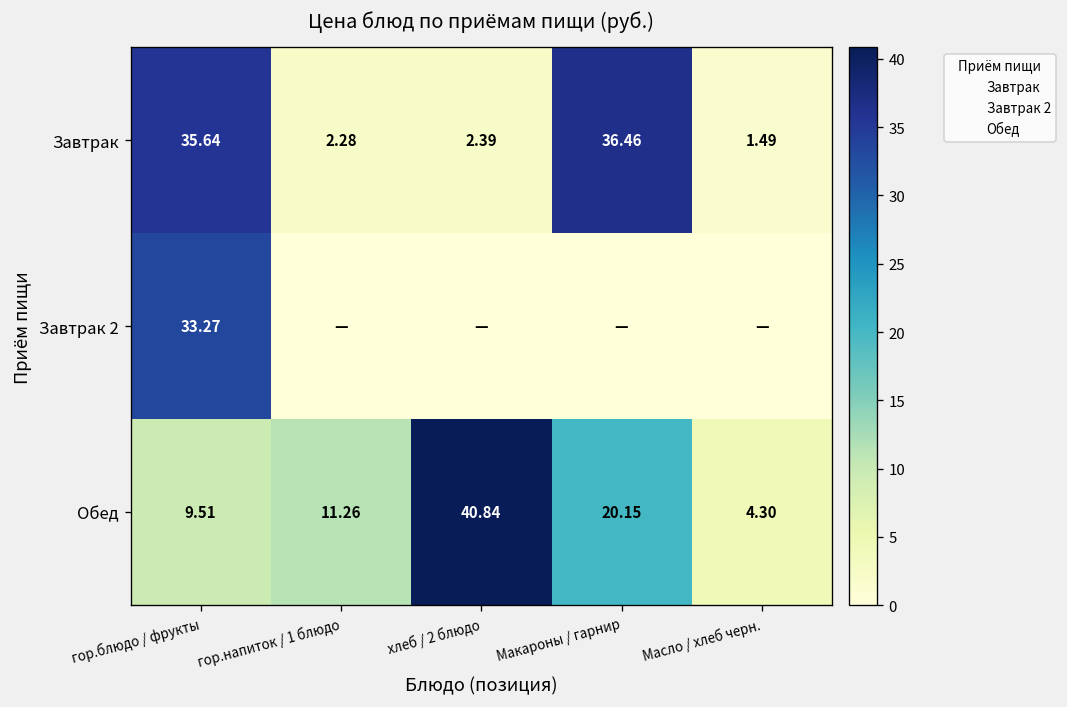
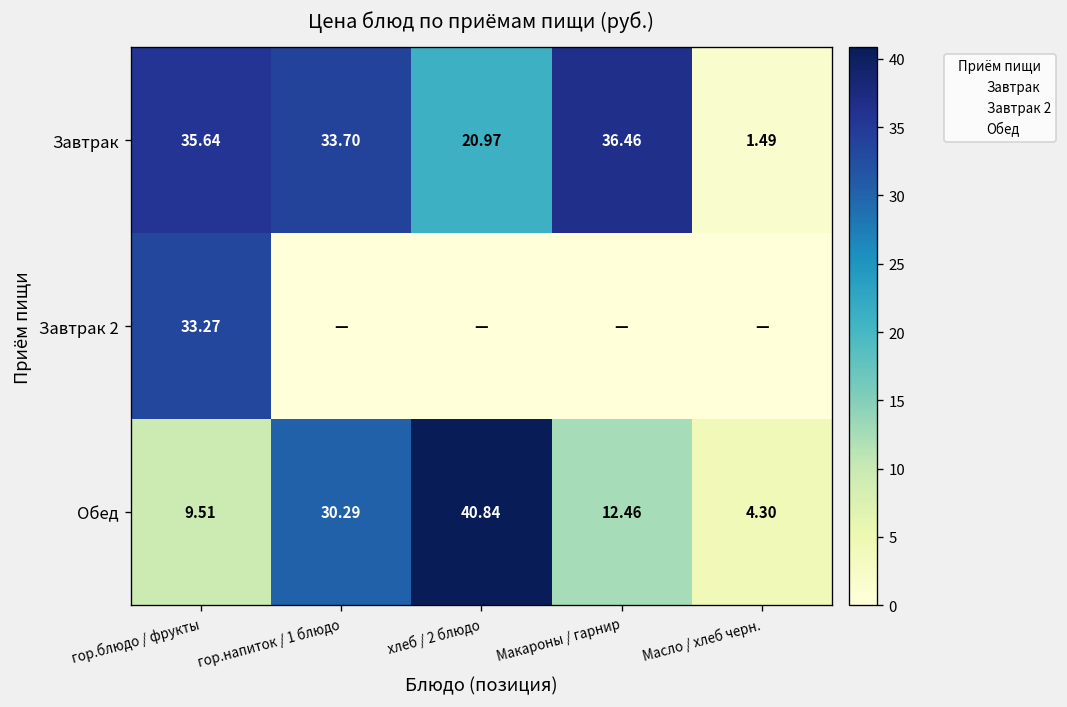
  {
    "Завтрак": {
      "гор.блюдо / фрукты": 35.64,
-     "гор.напиток / 1 блюдо": 2.28,
-     "хлеб / 2 блюдо": 2.39,
+     "гор.напиток / 1 блюдо": 33.70,
+     "хлеб / 2 блюдо": 20.97,
      "Макароны / гарнир": 36.46,
      "Масло / хлеб черн.": 1.49
    },
    "Завтрак 2": {
      "гор.блюдо / фрукты": 33.27
    },
    "Обед": {
      "гор.блюдо / фрукты": 9.51,
-     "гор.напиток / 1 блюдо": 11.26,
+     "гор.напиток / 1 блюдо": 30.29,
      "хлеб / 2 блюдо": 40.84,
-     "Макароны / гарнир": 20.15,
+     "Макароны / гарнир": 12.46,
      "Масло / хлеб черн.": 4.30
    }
  }
